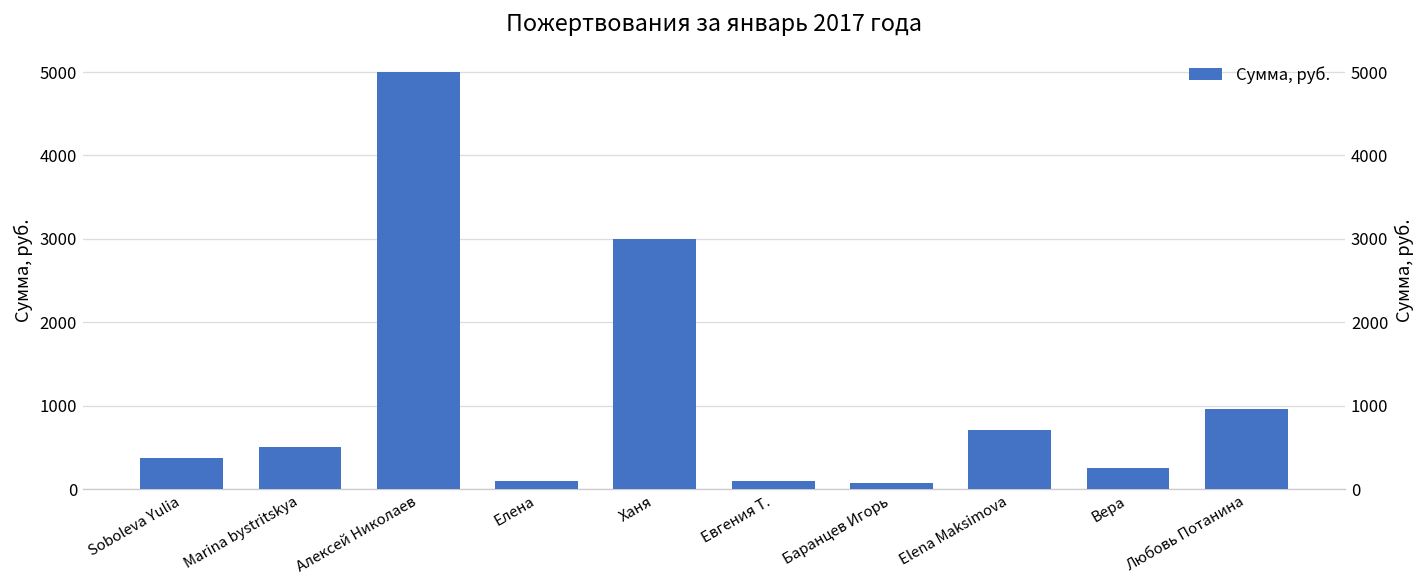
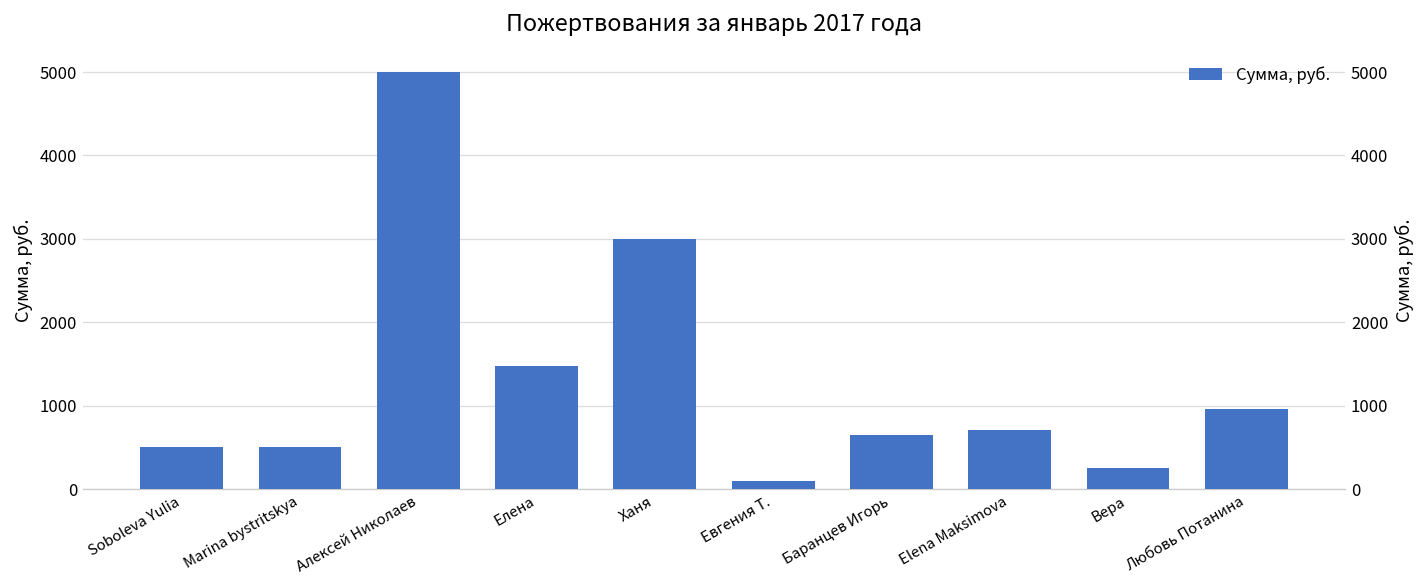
  {
-   "Soboleva Yulia": 400,
+   "Soboleva Yulia": 500,
    "Marina bystritskya": 500,
    "Алексей Николаев": 5000,
-   "Елена": 100,
+   "Елена": 1500,
    "Ханя": 3000,
    "Евгения Т.": 100,
-   "Баранцев Игорь": 100,
+   "Баранцев Игорь": 700,
    "Elena Maksimova": 700,
    "Вера": 300,
    "Любовь Потанина": 1000
  }
